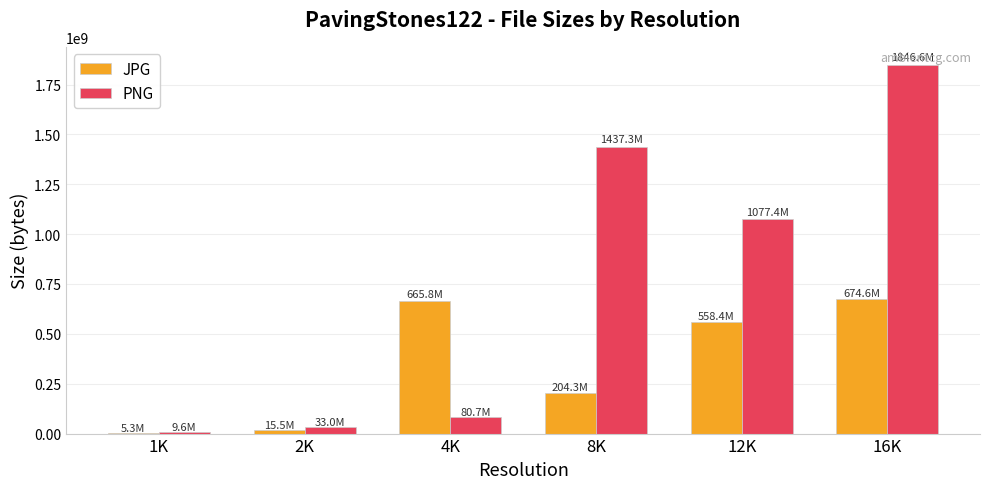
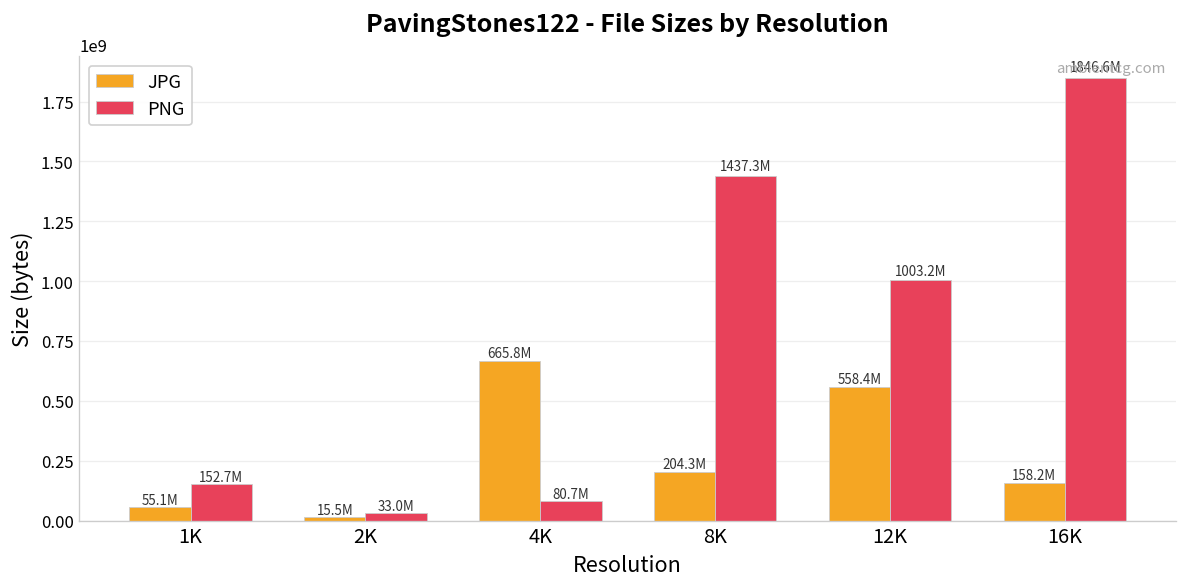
  {
    "JPG": {
-     "1K": "5.3M",
+     "1K": "55.1M",
      "2K": "15.5M",
      "4K": "665.8M",
      "8K": "204.3M",
      "12K": "558.4M",
-     "16K": "674.6M"
+     "16K": "158.2M"
    },
    "PNG": {
-     "1K": "9.6M",
+     "1K": "152.7M",
      "2K": "33.0M",
      "4K": "80.7M",
      "8K": "1437.3M",
-     "12K": "1077.4M"
+     "12K": "1003.2M"
    }
  }
